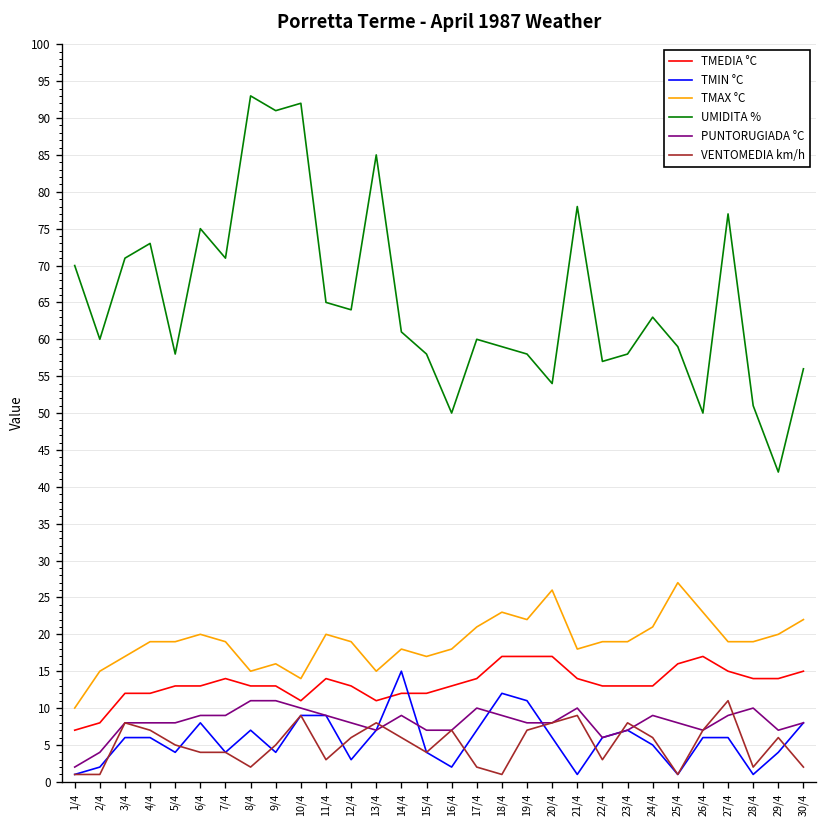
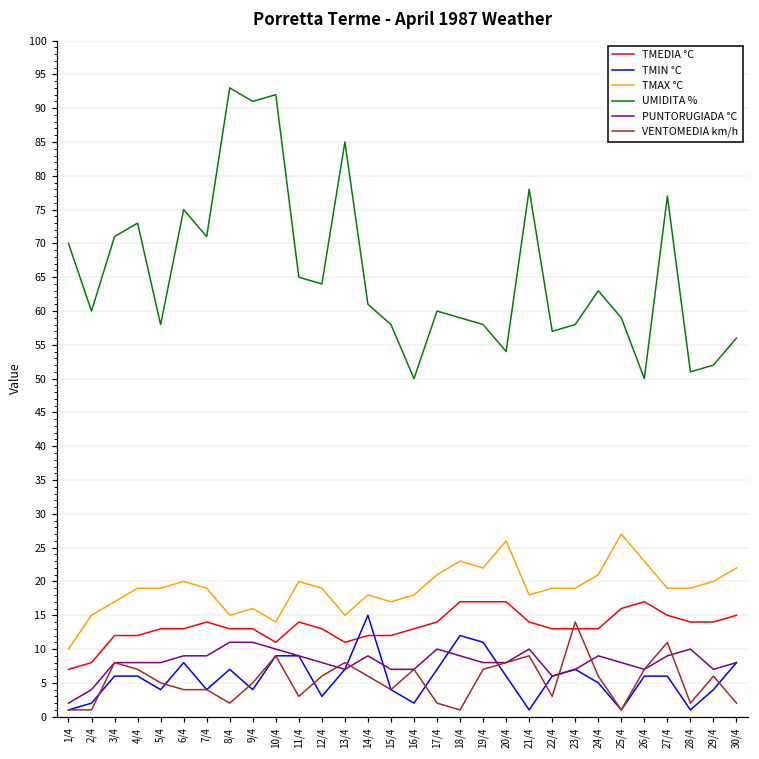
  {
    "TMEDIA °C": {
      "1/4": 7,
      "2/4": 8,
      "3/4": 12,
      "4/4": 12,
      "5/4": 13,
      "6/4": 13,
      "7/4": 14,
      "8/4": 13,
      "9/4": 13,
      "10/4": 11,
      "11/4": 14,
      "12/4": 13,
      "13/4": 11,
      "14/4": 12,
      "15/4": 12,
      "16/4": 13,
      "17/4": 14,
      "18/4": 17,
      "19/4": 17,
      "20/4": 17,
      "21/4": 14,
      "22/4": 13,
      "23/4": 13,
      "24/4": 13,
      "25/4": 16,
      "26/4": 17,
      "27/4": 15,
      "28/4": 14,
      "29/4": 14,
      "30/4": 15
    },
    "TMIN °C": {
      "2/4": 2,
      "3/4": 6,
      "4/4": 6,
      "5/4": 4,
      "6/4": 8,
      "8/4": 7,
      "9/4": 4,
      "12/4": 3,
      "14/4": 15,
      "16/4": 2,
      "17/4": 7,
      "18/4": 12,
      "19/4": 11,
      "20/4": 6,
      "21/4": 1,
      "24/4": 5,
      "26/4": 6,
      "27/4": 6,
      "28/4": 1,
      "29/4": 4
    },
    "TMAX °C": {
      "1/4": 10,
      "2/4": 15,
      "3/4": 17,
      "4/4": 19,
      "5/4": 19,
      "6/4": 20,
      "7/4": 19,
      "8/4": 15,
      "9/4": 16,
      "10/4": 14,
      "11/4": 20,
      "12/4": 19,
      "13/4": 15,
      "14/4": 18,
      "15/4": 17,
      "16/4": 18,
      "17/4": 21,
      "18/4": 23,
      "19/4": 22,
      "20/4": 26,
      "21/4": 18,
      "22/4": 19,
      "23/4": 19,
      "24/4": 21,
      "25/4": 27,
      "26/4": 23,
      "27/4": 19,
      "28/4": 19,
      "29/4": 20,
      "30/4": 22
    },
    "UMIDITA %": {
      "1/4": 70,
      "2/4": 60,
      "3/4": 71,
      "4/4": 73,
      "5/4": 58,
      "6/4": 75,
      "7/4": 71,
      "8/4": 93,
      "9/4": 91,
      "10/4": 92,
      "11/4": 65,
      "12/4": 64,
      "13/4": 85,
      "14/4": 61,
      "15/4": 58,
      "16/4": 50,
      "17/4": 60,
      "18/4": 59,
      "19/4": 58,
      "20/4": 54,
      "21/4": 78,
      "22/4": 57,
      "23/4": 58,
      "24/4": 63,
      "25/4": 59,
      "26/4": 50,
      "27/4": 77,
      "28/4": 51,
-     "29/4": 42,
+     "29/4": 52,
      "30/4": 56
    },
    "PUNTORUGIADA °C": {
      "1/4": 2,
      "2/4": 4,
      "4/4": 8,
      "5/4": 8,
      "6/4": 9,
      "7/4": 9,
      "8/4": 11,
      "9/4": 11,
      "10/4": 10,
      "12/4": 8,
      "14/4": 9,
      "15/4": 7,
      "17/4": 10,
      "18/4": 9,
      "19/4": 8,
      "21/4": 10,
      "24/4": 9,
      "25/4": 8,
      "27/4": 9,
      "28/4": 10,
      "29/4": 7
    },
    "VENTOMEDIA km/h": {
      "2/4": 1,
      "4/4": 7,
      "5/4": 5,
      "6/4": 4,
      "8/4": 2,
      "9/4": 5,
      "11/4": 3,
      "12/4": 6,
      "13/4": 8,
      "14/4": 6,
      "17/4": 2,
      "18/4": 1,
      "19/4": 7,
      "21/4": 9,
      "22/4": 3,
-     "23/4": 8,
+     "23/4": 14,
      "24/4": 6,
      "27/4": 11,
      "28/4": 2,
      "29/4": 6,
      "30/4": 2
    }
  }
